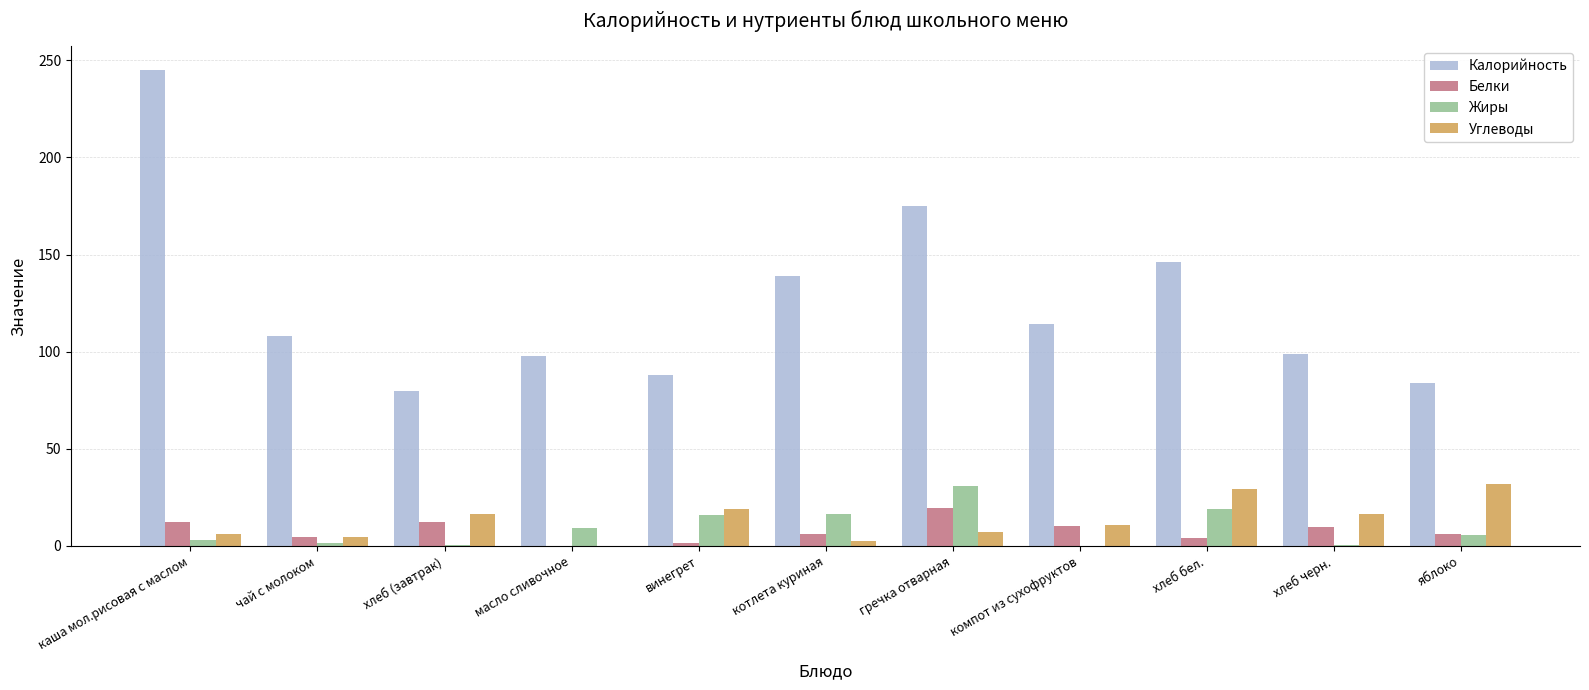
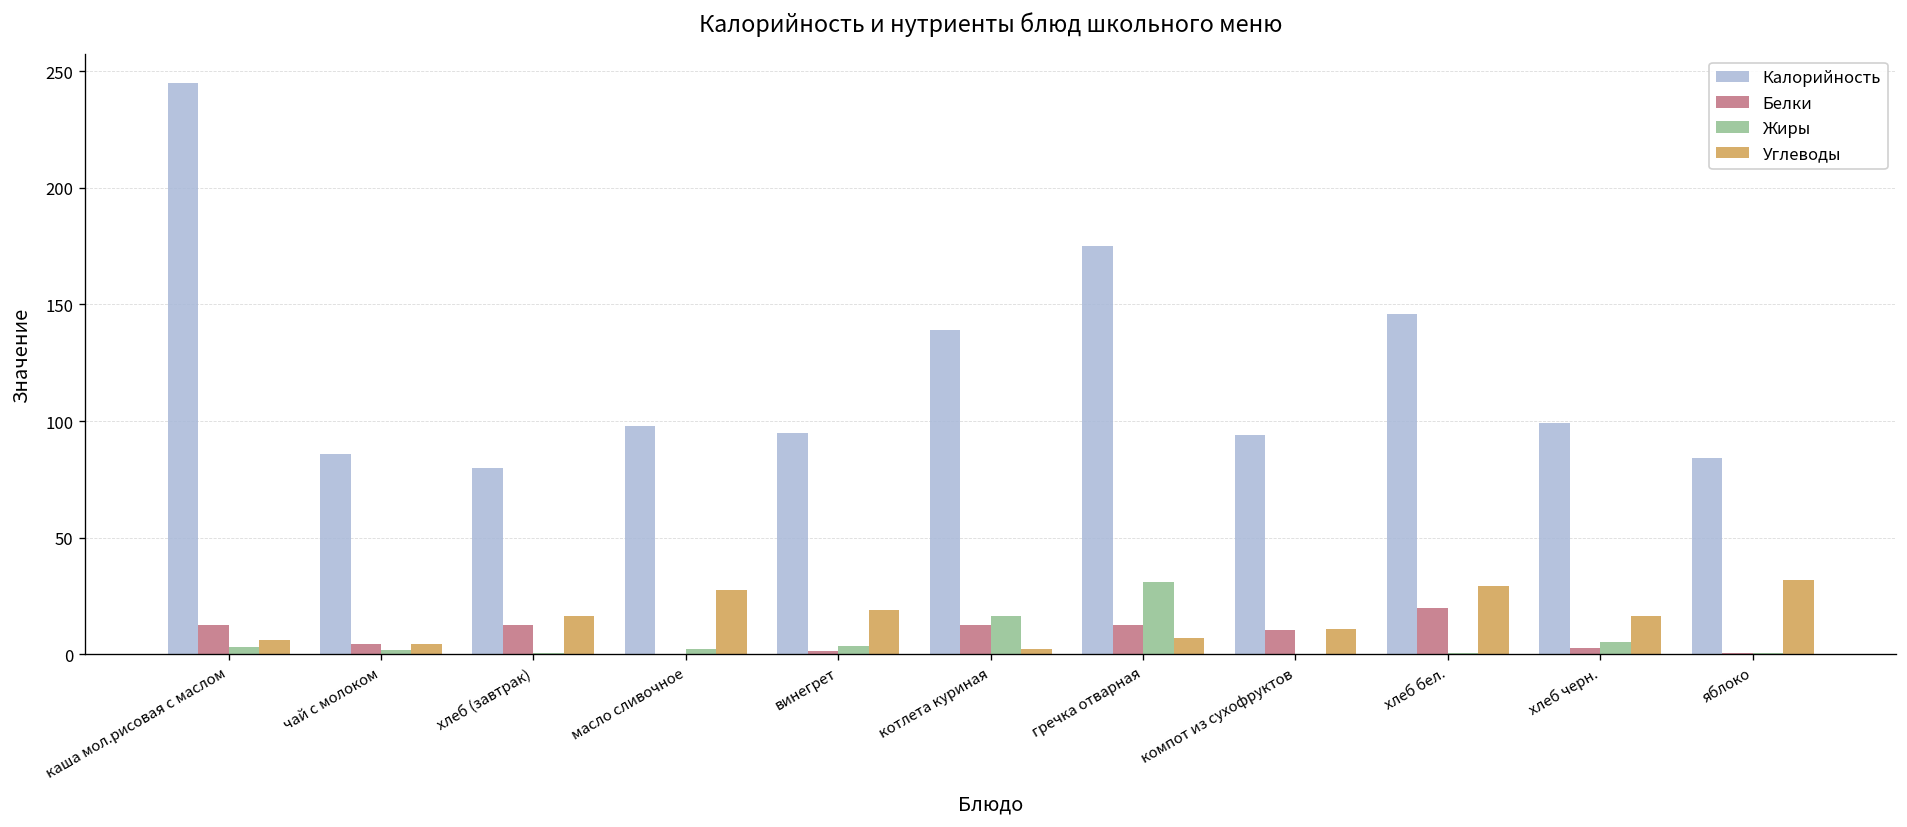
  {
    "Калорийность": {
      "каша мол.рисовая с маслом": 245,
-     "чай с молоком": 108,
+     "чай с молоком": 86,
      "хлеб (завтрак)": 80,
      "масло сливочное": 98,
-     "винегрет": 88,
+     "винегрет": 95,
      "котлета куриная": 139,
      "гречка отварная": 175,
-     "компот из сухофруктов": 115,
+     "компот из сухофруктов": 94,
      "хлеб бел.": 146,
      "хлеб черн.": 99,
      "яблоко": 84
    },
    "Белки": {
      "каша мол.рисовая с маслом": 13,
      "чай с молоком": 4,
      "хлеб (завтрак)": 13,
      "масло сливочное": 0,
      "винегрет": 1,
-     "котлета куриная": 6,
-     "гречка отварная": 19,
+     "котлета куриная": 13,
+     "гречка отварная": 13,
      "компот из сухофруктов": 10,
-     "хлеб бел.": 4,
-     "хлеб черн.": 10,
-     "яблоко": 6
+     "хлеб бел.": 20,
+     "хлеб черн.": 3,
+     "яблоко": 1
    },
    "Жиры": {
      "каша мол.рисовая с маслом": 3,
      "чай с молоком": 2,
-     "масло сливочное": 9,
-     "винегрет": 16,
+     "масло сливочное": 2,
+     "винегрет": 4,
      "котлета куриная": 16,
      "гречка отварная": 31,
      "компот из сухофруктов": 0,
-     "хлеб бел.": 19,
-     "хлеб черн.": 0,
-     "яблоко": 5
+     "хлеб бел.": 1,
+     "хлеб черн.": 5,
+     "яблоко": 1
    },
    "Углеводы": {
      "каша мол.рисовая с маслом": 6,
      "чай с молоком": 4,
      "хлеб (завтрак)": 16,
-     "масло сливочное": 0,
+     "масло сливочное": 28,
      "винегрет": 19,
      "котлета куриная": 2,
      "гречка отварная": 7,
      "компот из сухофруктов": 11,
      "хлеб бел.": 29,
      "хлеб черн.": 16,
      "яблоко": 32
    }
  }
